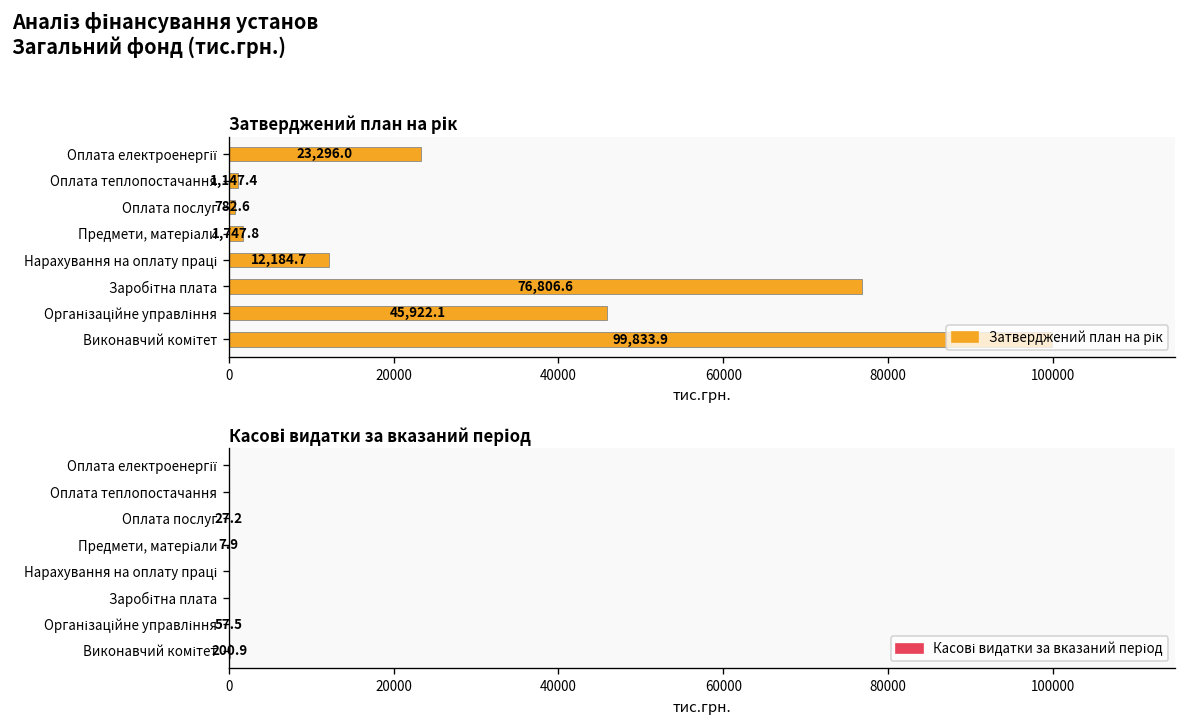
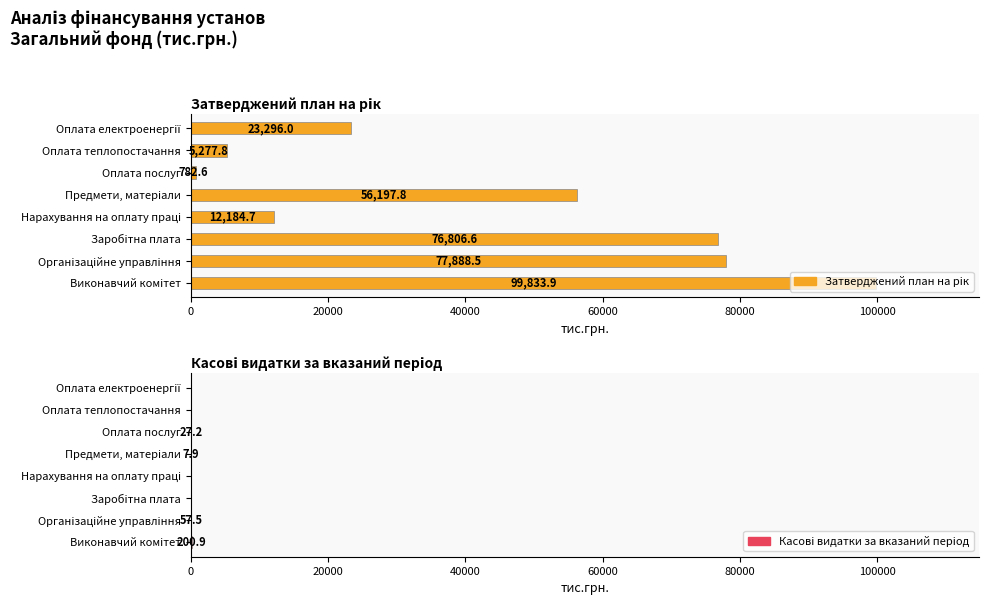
  {
    "Затверджений план на рік": {
      "Оплата електроенергії": "23,296.0",
-     "Оплата теплопостачання": "1,147.4",
+     "Оплата теплопостачання": "5,277.8",
      "Оплата послуг": "782.6",
-     "Предмети, матеріали": "1,747.8",
+     "Предмети, матеріали": "56,197.8",
      "Нарахування на оплату праці": "12,184.7",
      "Заробітна плата": "76,806.6",
-     "Організаційне управління": "45,922.1"
+     "Організаційне управління": "77,888.5"
    },
    "Касові видатки за вказаний період": {
      "Оплата послуг": "27.2",
      "Предмети, матеріали": "7.9",
      "Організаційне управління": "57.5",
      "Виконавчий комітет": "200.9"
    }
  }
